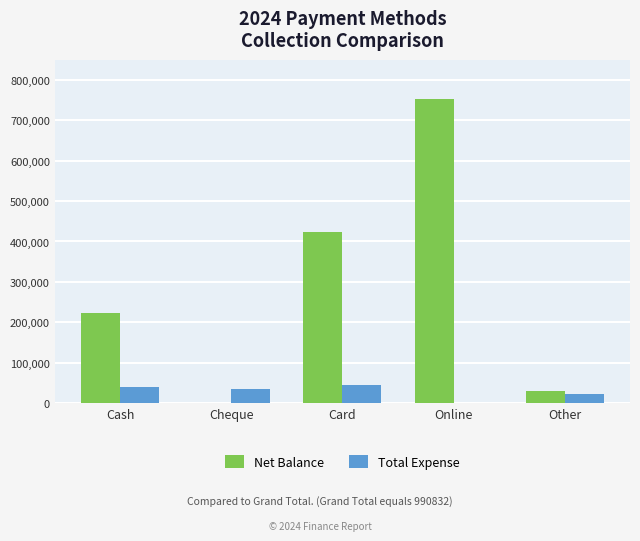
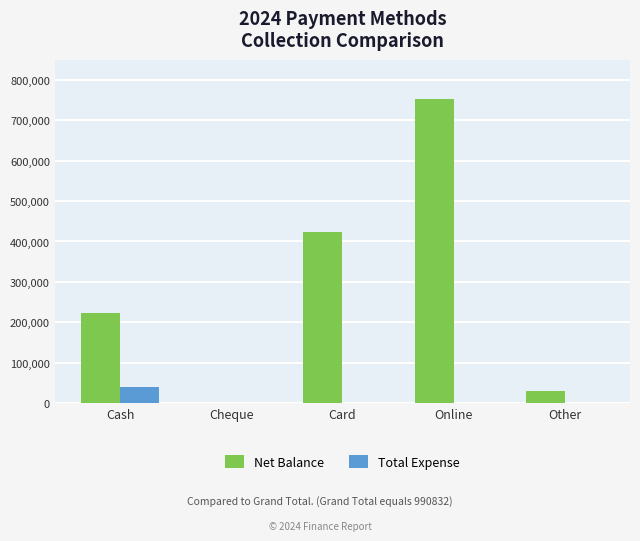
  {
    "Net Balance": {
      "Cash": "220,000",
      "Cheque": "0",
      "Card": "420,000",
      "Online": "750,000",
      "Other": "30,000"
    },
    "Total Expense": {
      "Cash": "40,000",
-     "Cheque": "30,000",
-     "Card": "40,000",
+     "Cheque": "0",
+     "Card": "0",
      "Online": "0",
-     "Other": "20,000"
+     "Other": "0"
    }
  }
